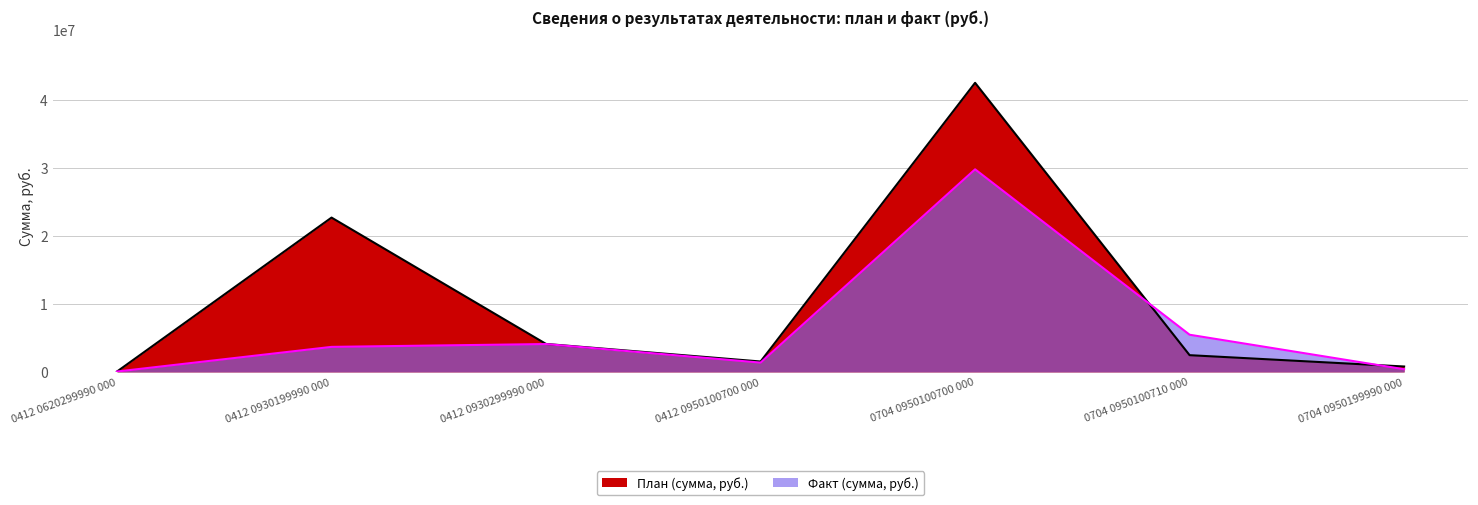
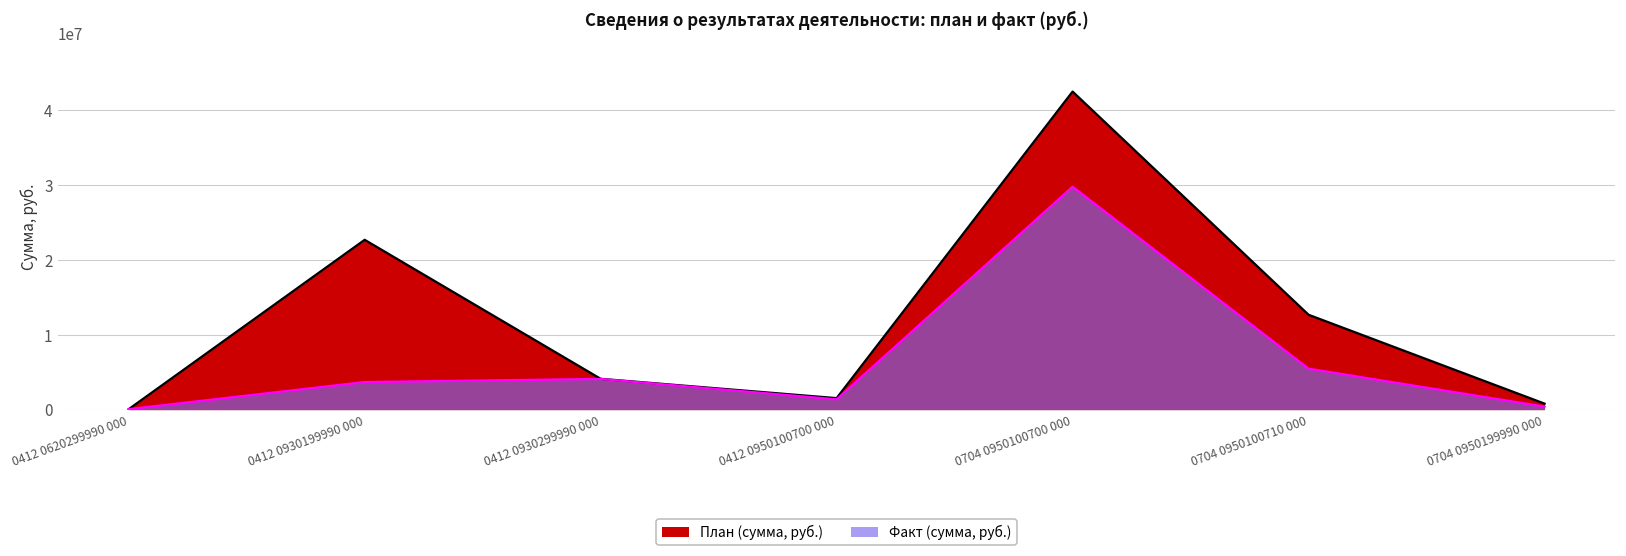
  {
    "План (сумма, руб.)": {
      "0412 0930199990 000": 23000000,
      "0704 0950100700 000": 43000000,
-     "0704 0950100710 000": 2000000,
+     "0704 0950100710 000": 13000000,
      "0704 0950199990 000": 1000000
    },
    "Факт (сумма, руб.)": {
      "0412 0930199990 000": 4000000,
      "0704 0950100700 000": 30000000,
      "0704 0950100710 000": 5000000,
      "0704 0950199990 000": 0
    }
  }
